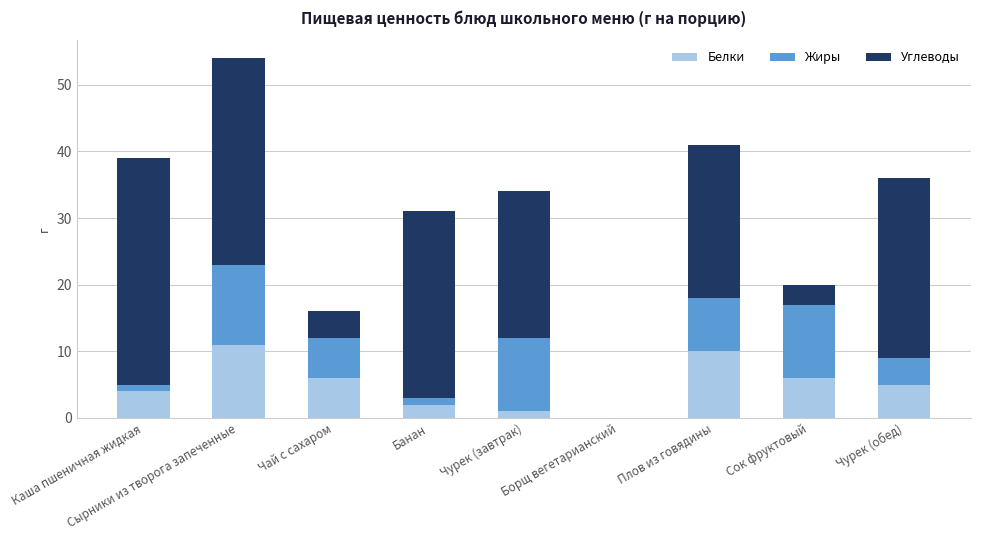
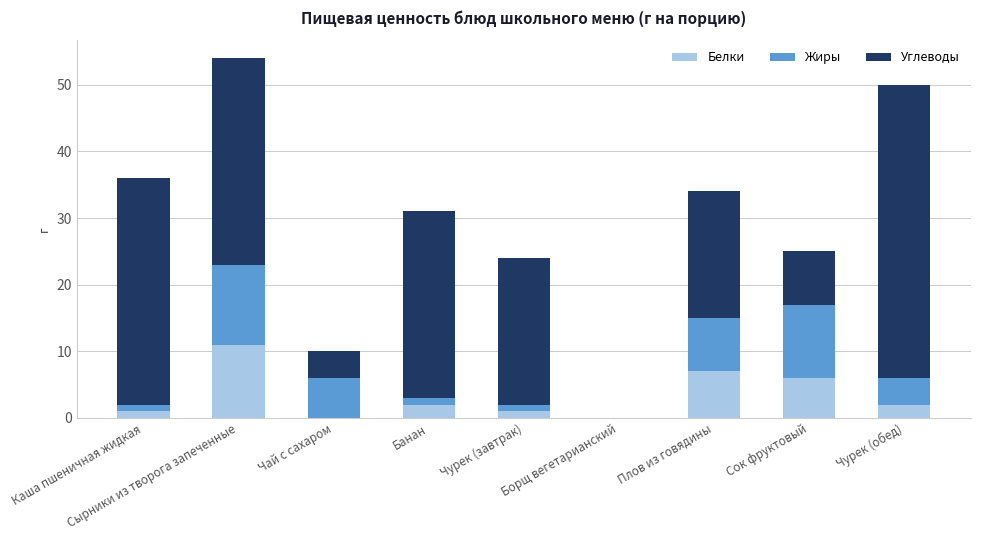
  {
    "Белки": {
-     "Каша пшеничная жидкая": 4,
+     "Каша пшеничная жидкая": 1,
      "Сырники из творога запеченные": 11,
-     "Чай с сахаром": 6,
+     "Чай с сахаром": 0,
      "Банан": 2,
      "Чурек (завтрак)": 1,
      "Борщ вегетарианский": 0,
-     "Плов из говядины": 10,
+     "Плов из говядины": 7,
      "Сок фруктовый": 6,
-     "Чурек (обед)": 5
+     "Чурек (обед)": 2
    },
    "Жиры": {
      "Каша пшеничная жидкая": 1,
      "Сырники из творога запеченные": 12,
      "Чай с сахаром": 6,
      "Банан": 1,
-     "Чурек (завтрак)": 11,
+     "Чурек (завтрак)": 1,
      "Борщ вегетарианский": 0,
      "Плов из говядины": 8,
      "Сок фруктовый": 11,
      "Чурек (обед)": 4
    },
    "Углеводы": {
      "Каша пшеничная жидкая": 34,
      "Сырники из творога запеченные": 31,
      "Чай с сахаром": 4,
      "Банан": 28,
      "Чурек (завтрак)": 22,
      "Борщ вегетарианский": 0,
-     "Плов из говядины": 23,
-     "Сок фруктовый": 3,
-     "Чурек (обед)": 27
+     "Плов из говядины": 19,
+     "Сок фруктовый": 8,
+     "Чурек (обед)": 44
    }
  }
